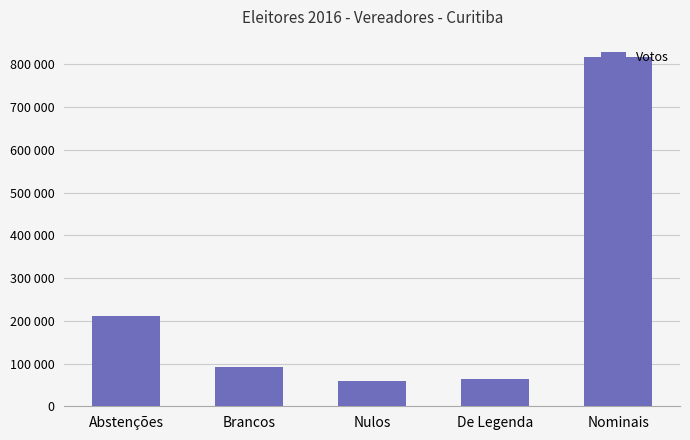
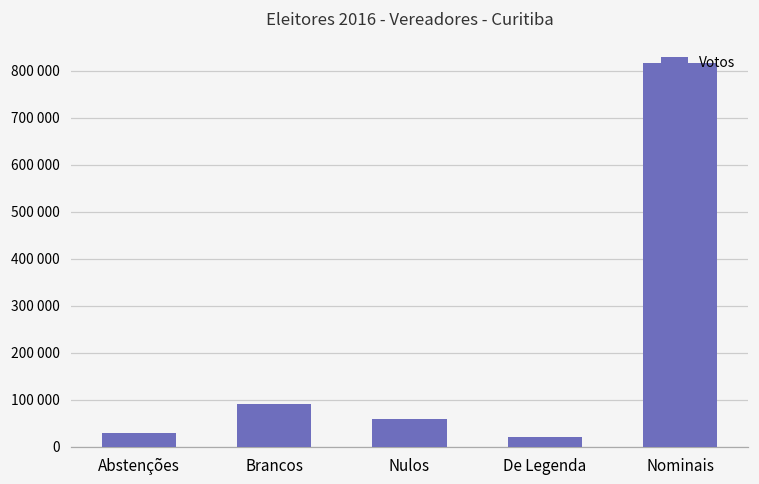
  {
-   "Abstenções": 210000,
+   "Abstenções": 30000,
    "Brancos": 90000,
    "Nulos": 60000,
-   "De Legenda": 60000,
+   "De Legenda": 20000,
    "Nominais": 820000
  }
